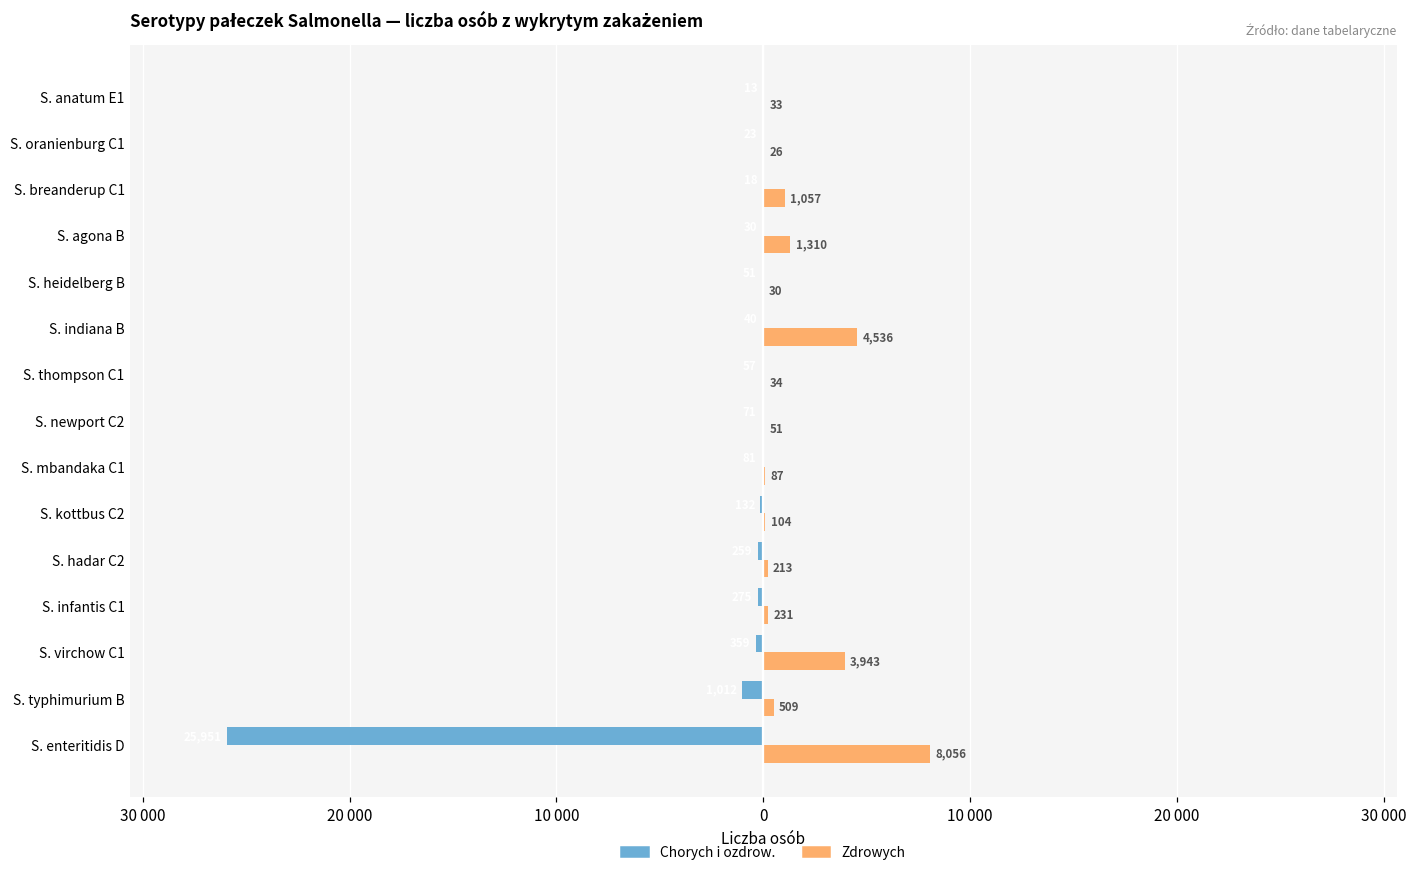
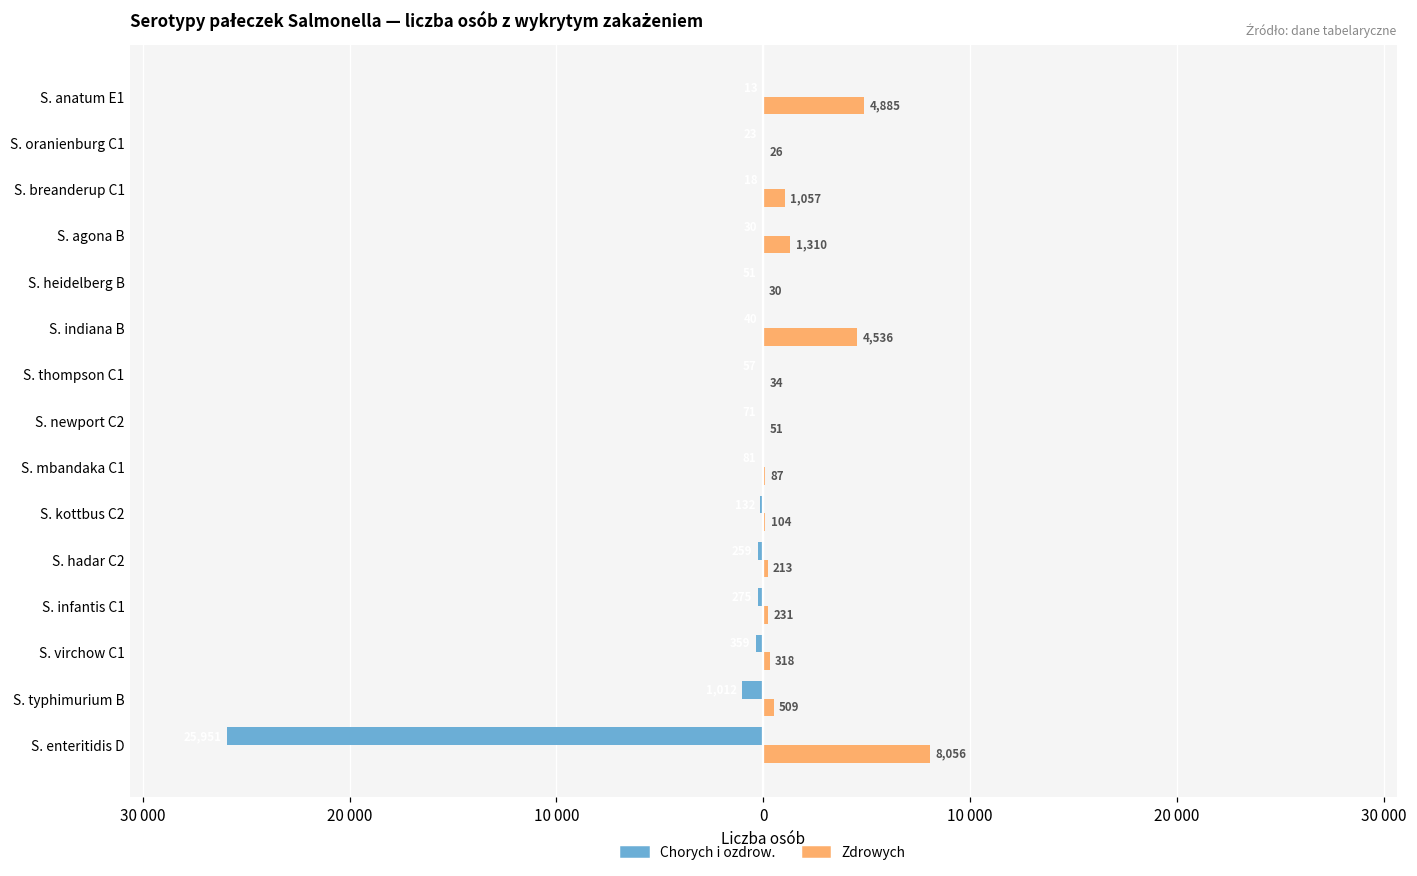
  {
    "Zdrowych": {
-     "S. anatum E1": "33",
+     "S. anatum E1": "4,885",
      "S. oranienburg C1": "26",
      "S. breanderup C1": "1,057",
      "S. agona B": "1,310",
      "S. heidelberg B": "30",
      "S. indiana B": "4,536",
      "S. thompson C1": "34",
      "S. newport C2": "51",
      "S. mbandaka C1": "87",
      "S. kottbus C2": "104",
      "S. hadar C2": "213",
      "S. infantis C1": "231",
-     "S. virchow C1": "3,943",
+     "S. virchow C1": "318",
      "S. typhimurium B": "509",
      "S. enteritidis D": "8,056"
    }
  }
